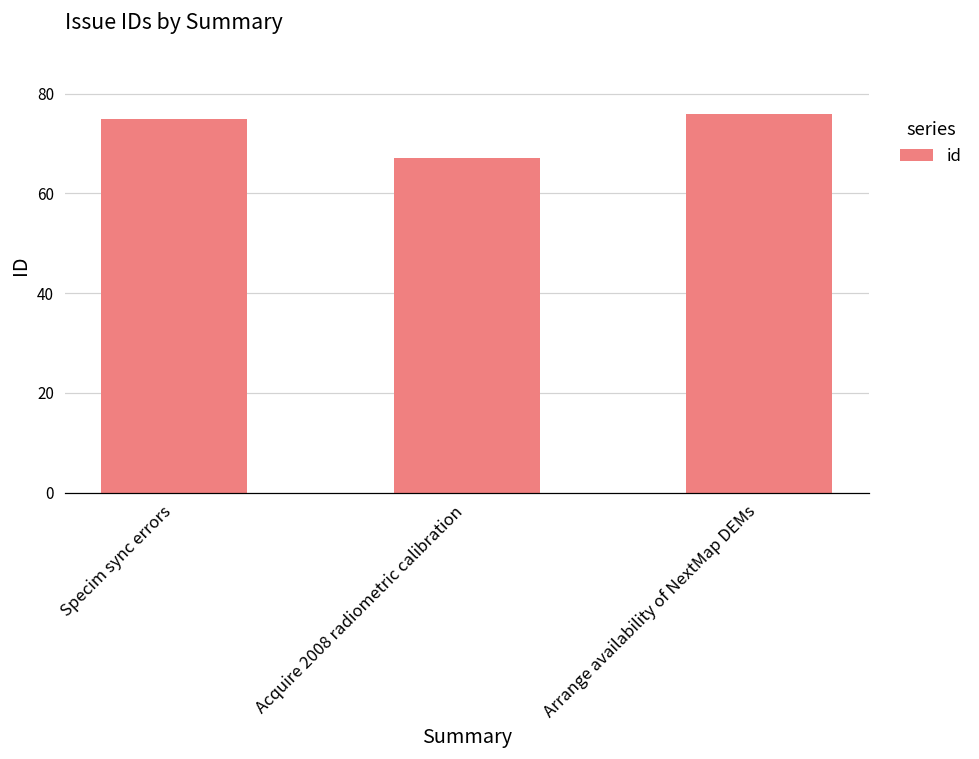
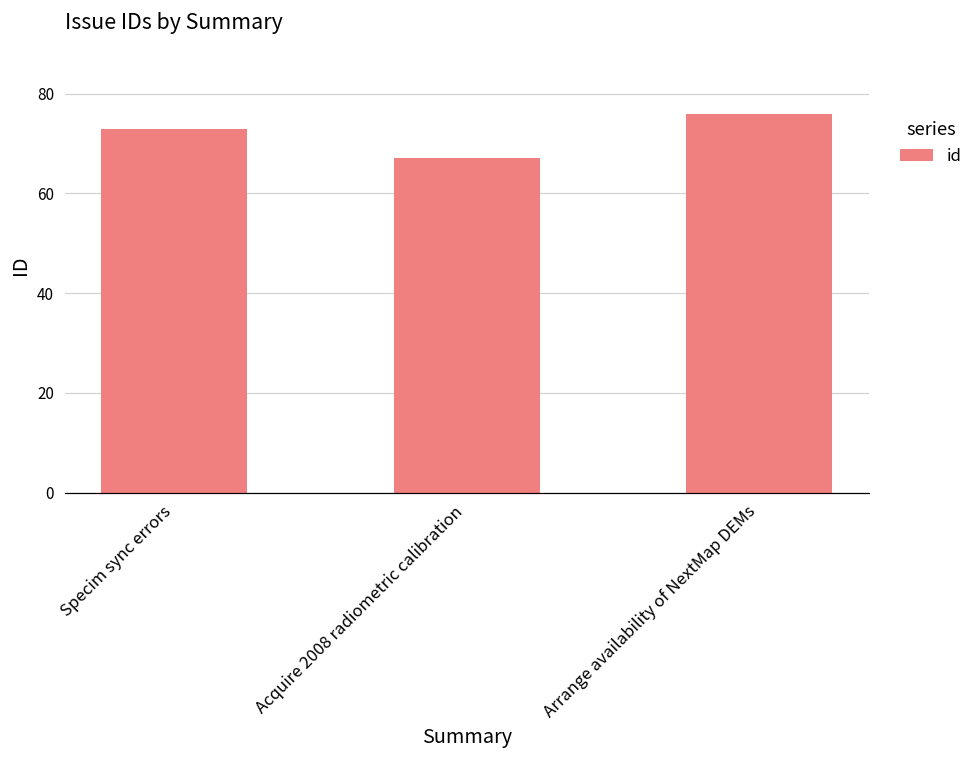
  {
-   "Specim sync errors": 75,
+   "Specim sync errors": 73,
    "Acquire 2008 radiometric calibration": 67,
    "Arrange availability of NextMap DEMs": 76
  }
